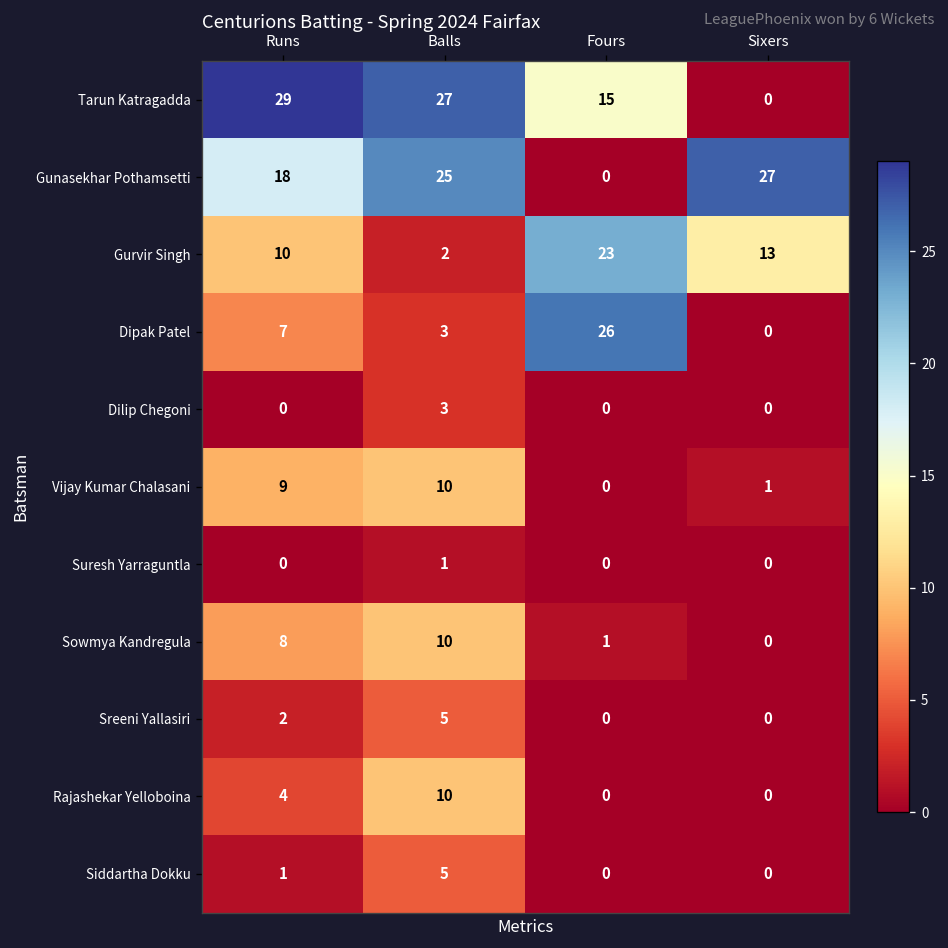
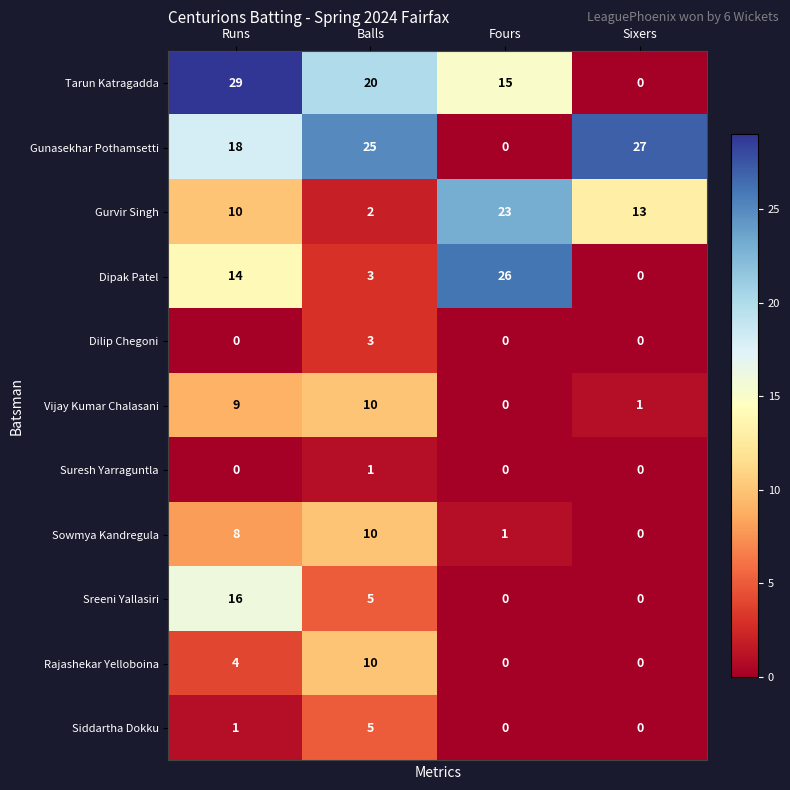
  {
    "Tarun Katragadda": {
      "Runs": 29,
-     "Balls": 27,
+     "Balls": 20,
      "Fours": 15,
      "Sixers": 0
    },
    "Gunasekhar Pothamsetti": {
      "Runs": 18,
      "Balls": 25,
      "Fours": 0,
      "Sixers": 27
    },
    "Gurvir Singh": {
      "Runs": 10,
      "Balls": 2,
      "Fours": 23,
      "Sixers": 13
    },
    "Dipak Patel": {
-     "Runs": 7,
+     "Runs": 14,
      "Balls": 3,
      "Fours": 26,
      "Sixers": 0
    },
    "Dilip Chegoni": {
      "Runs": 0,
      "Balls": 3,
      "Fours": 0,
      "Sixers": 0
    },
    "Vijay Kumar Chalasani": {
      "Runs": 9,
      "Balls": 10,
      "Fours": 0,
      "Sixers": 1
    },
    "Suresh Yarraguntla": {
      "Runs": 0,
      "Balls": 1,
      "Fours": 0,
      "Sixers": 0
    },
    "Sowmya Kandregula": {
      "Runs": 8,
      "Balls": 10,
      "Fours": 1,
      "Sixers": 0
    },
    "Sreeni Yallasiri": {
-     "Runs": 2,
+     "Runs": 16,
      "Balls": 5,
      "Fours": 0,
      "Sixers": 0
    },
    "Rajashekar Yelloboina": {
      "Runs": 4,
      "Balls": 10,
      "Fours": 0,
      "Sixers": 0
    },
    "Siddartha Dokku": {
      "Runs": 1,
      "Balls": 5,
      "Fours": 0,
      "Sixers": 0
    }
  }
